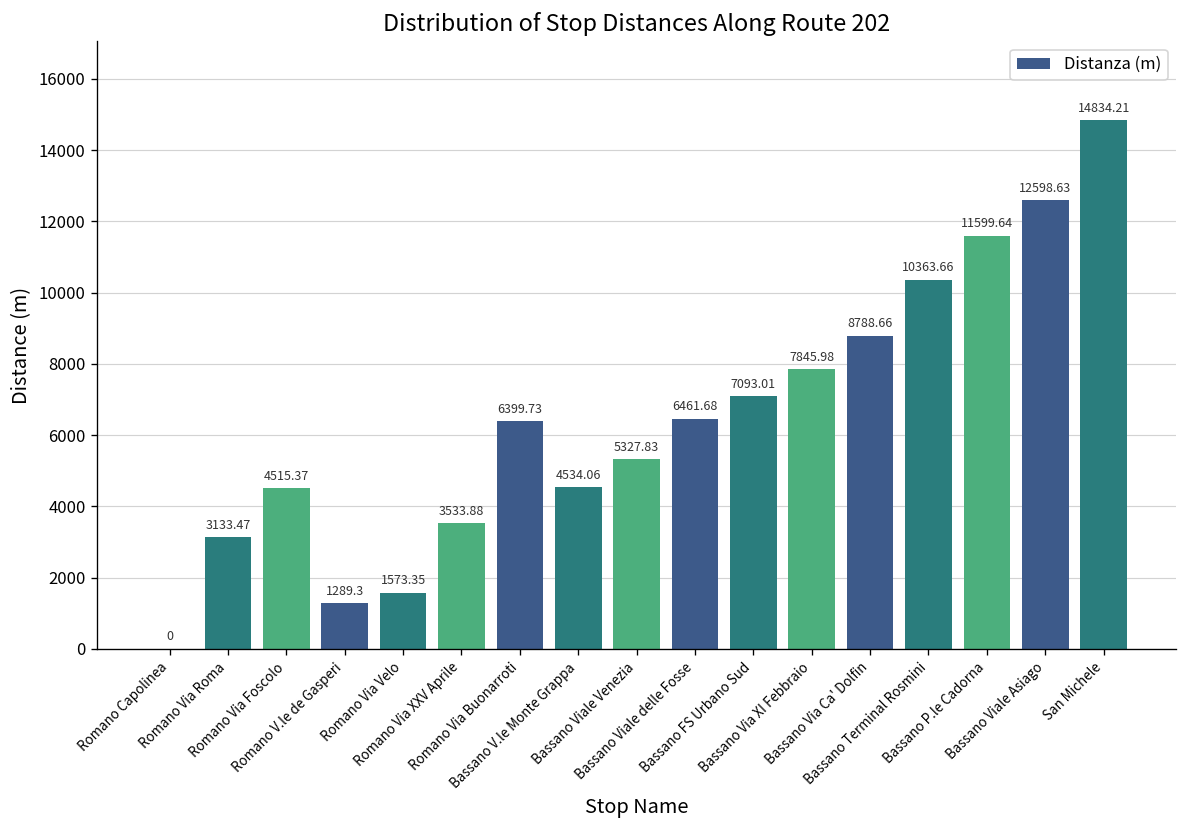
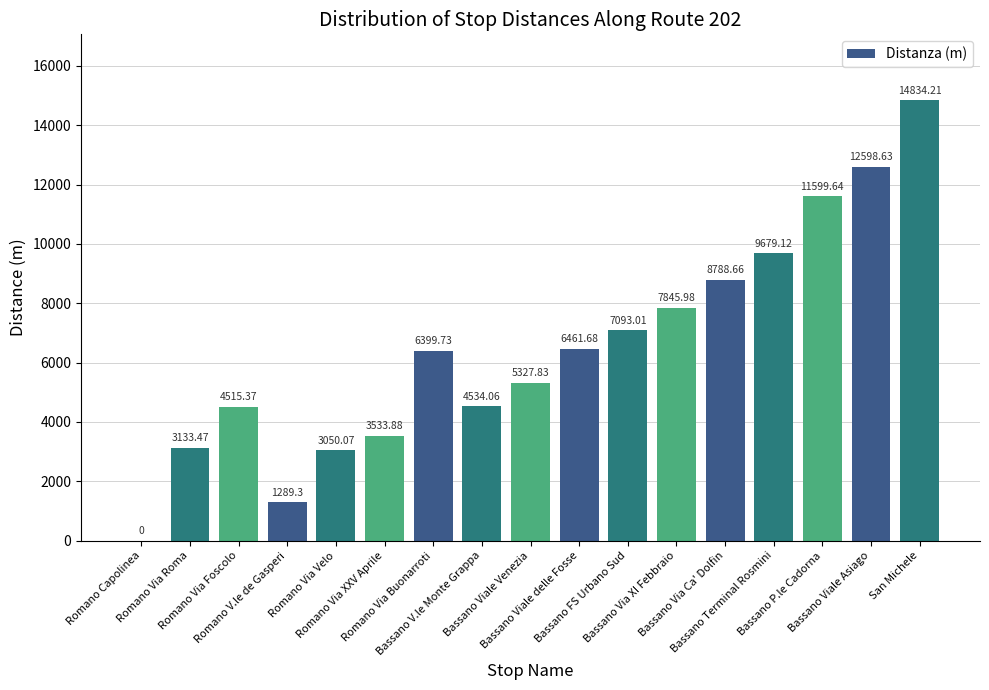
  {
    "Romano Capolinea": 0,
    "Romano Via Roma": 3133.47,
    "Romano Via Foscolo": 4515.37,
    "Romano V.le de Gasperi": 1289.3,
-   "Romano Via Velo": 1573.35,
+   "Romano Via Velo": 3050.07,
    "Romano Via XXV Aprile": 3533.88,
    "Romano Via Buonarroti": 6399.73,
    "Bassano V.le Monte Grappa": 4534.06,
    "Bassano Viale Venezia": 5327.83,
    "Bassano Viale delle Fosse": 6461.68,
    "Bassano FS Urbano Sud": 7093.01,
    "Bassano Via XI Febbraio": 7845.98,
    "Bassano Via Ca' Dolfin": 8788.66,
-   "Bassano Terminal Rosmini": 10363.66,
+   "Bassano Terminal Rosmini": 9679.12,
    "Bassano P.le Cadorna": 11599.64,
    "Bassano Viale Asiago": 12598.63,
    "San Michele": 14834.21
  }
